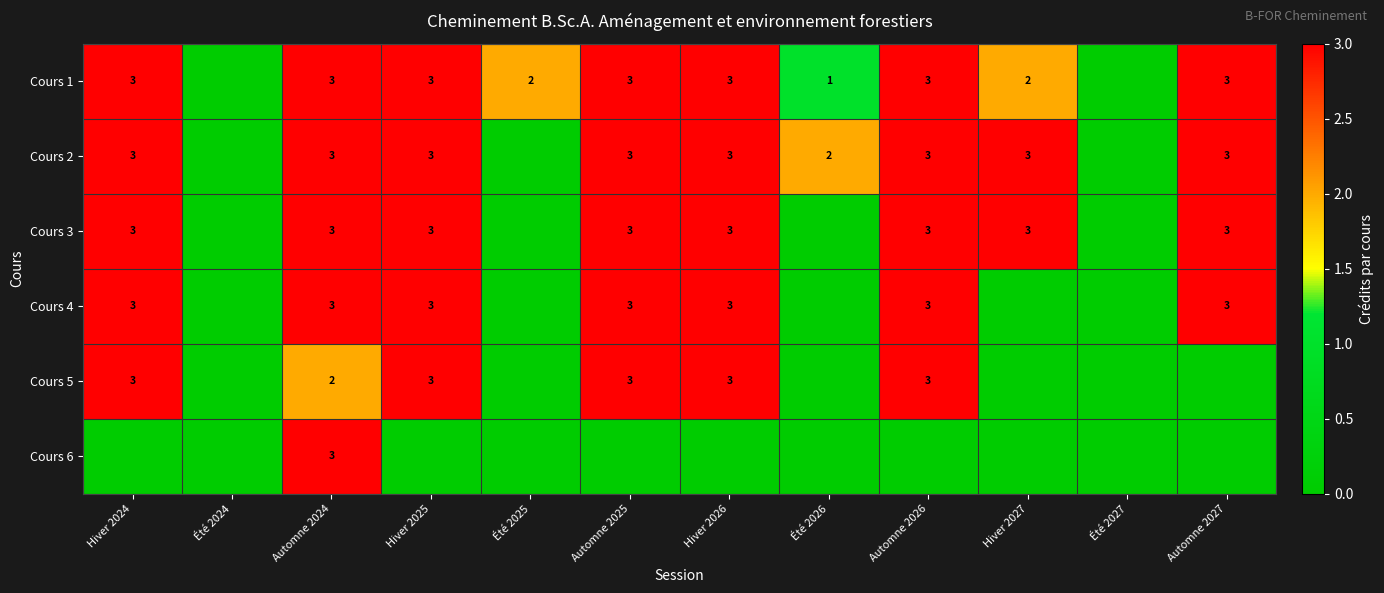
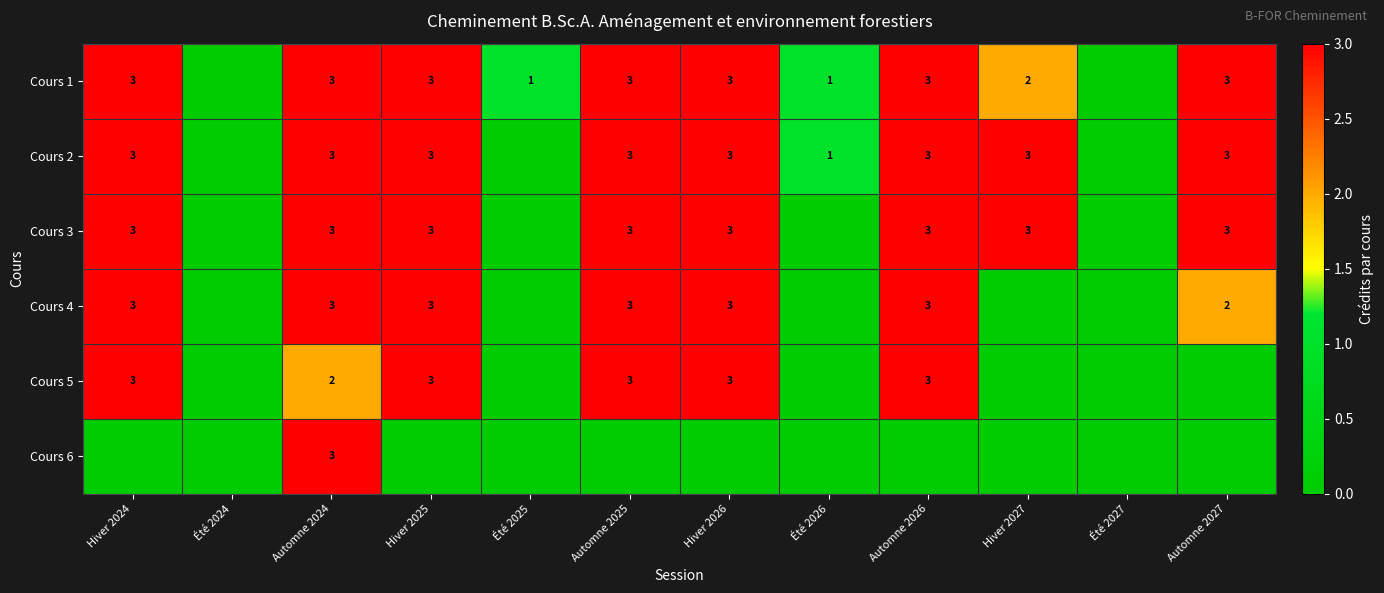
  {
    "Cours 1": {
      "Hiver 2024": 3,
      "Automne 2024": 3,
      "Hiver 2025": 3,
-     "Été 2025": 2,
+     "Été 2025": 1,
      "Automne 2025": 3,
      "Hiver 2026": 3,
      "Été 2026": 1,
      "Automne 2026": 3,
      "Hiver 2027": 2,
      "Automne 2027": 3
    },
    "Cours 2": {
      "Hiver 2024": 3,
      "Automne 2024": 3,
      "Hiver 2025": 3,
      "Automne 2025": 3,
      "Hiver 2026": 3,
-     "Été 2026": 2,
+     "Été 2026": 1,
      "Automne 2026": 3,
      "Hiver 2027": 3,
      "Automne 2027": 3
    },
    "Cours 3": {
      "Hiver 2024": 3,
      "Automne 2024": 3,
      "Hiver 2025": 3,
      "Automne 2025": 3,
      "Hiver 2026": 3,
      "Automne 2026": 3,
      "Hiver 2027": 3,
      "Automne 2027": 3
    },
    "Cours 4": {
      "Hiver 2024": 3,
      "Automne 2024": 3,
      "Hiver 2025": 3,
      "Automne 2025": 3,
      "Hiver 2026": 3,
      "Automne 2026": 3,
-     "Automne 2027": 3
+     "Automne 2027": 2
    },
    "Cours 5": {
      "Hiver 2024": 3,
      "Automne 2024": 2,
      "Hiver 2025": 3,
      "Automne 2025": 3,
      "Hiver 2026": 3,
      "Automne 2026": 3
    },
    "Cours 6": {
      "Automne 2024": 3
    }
  }
